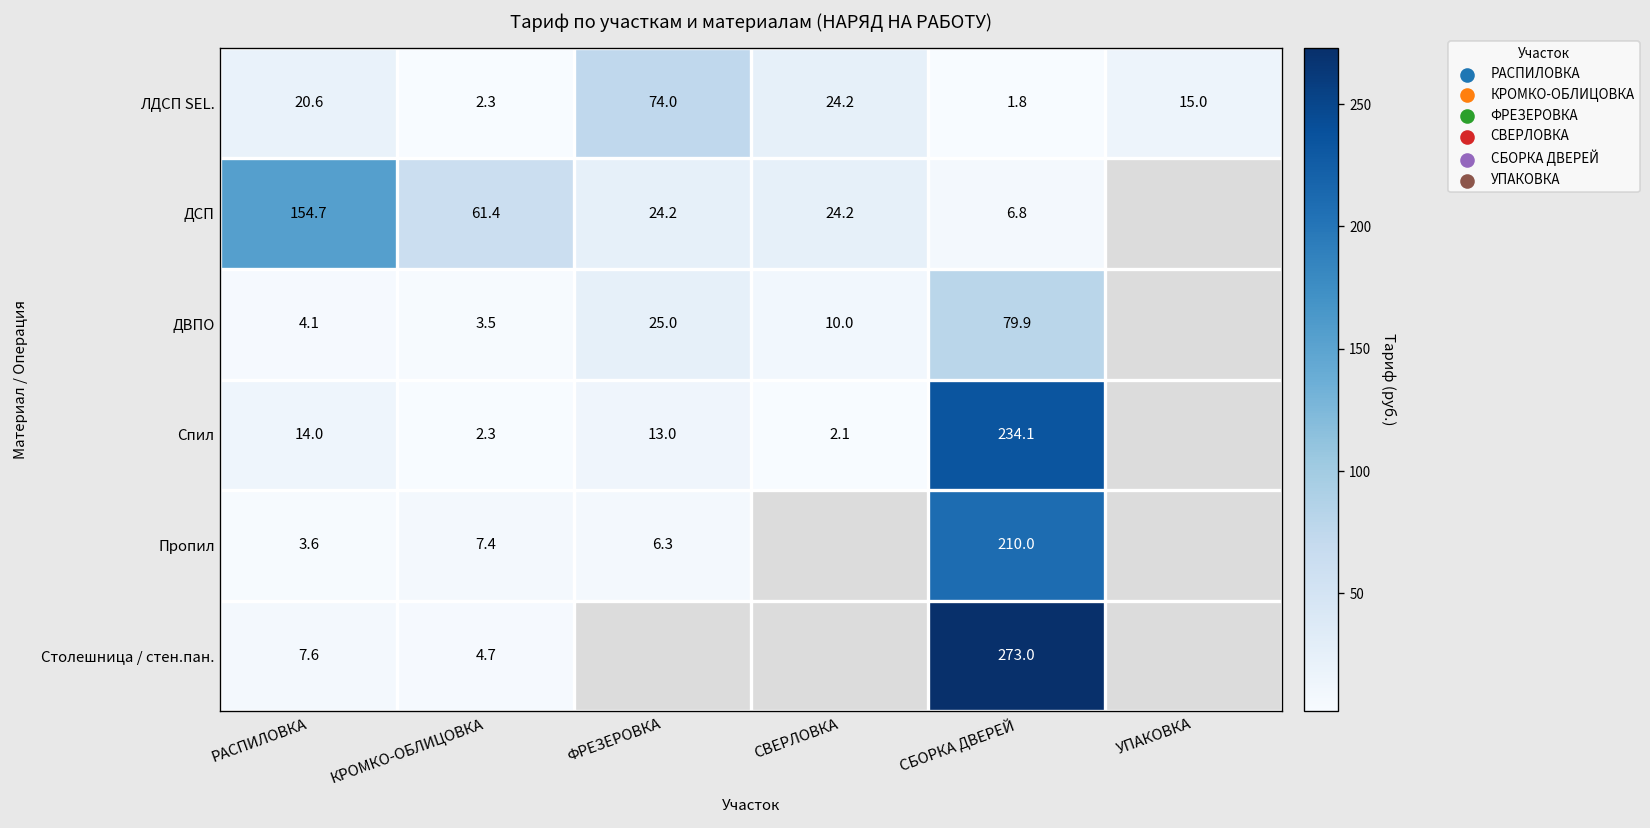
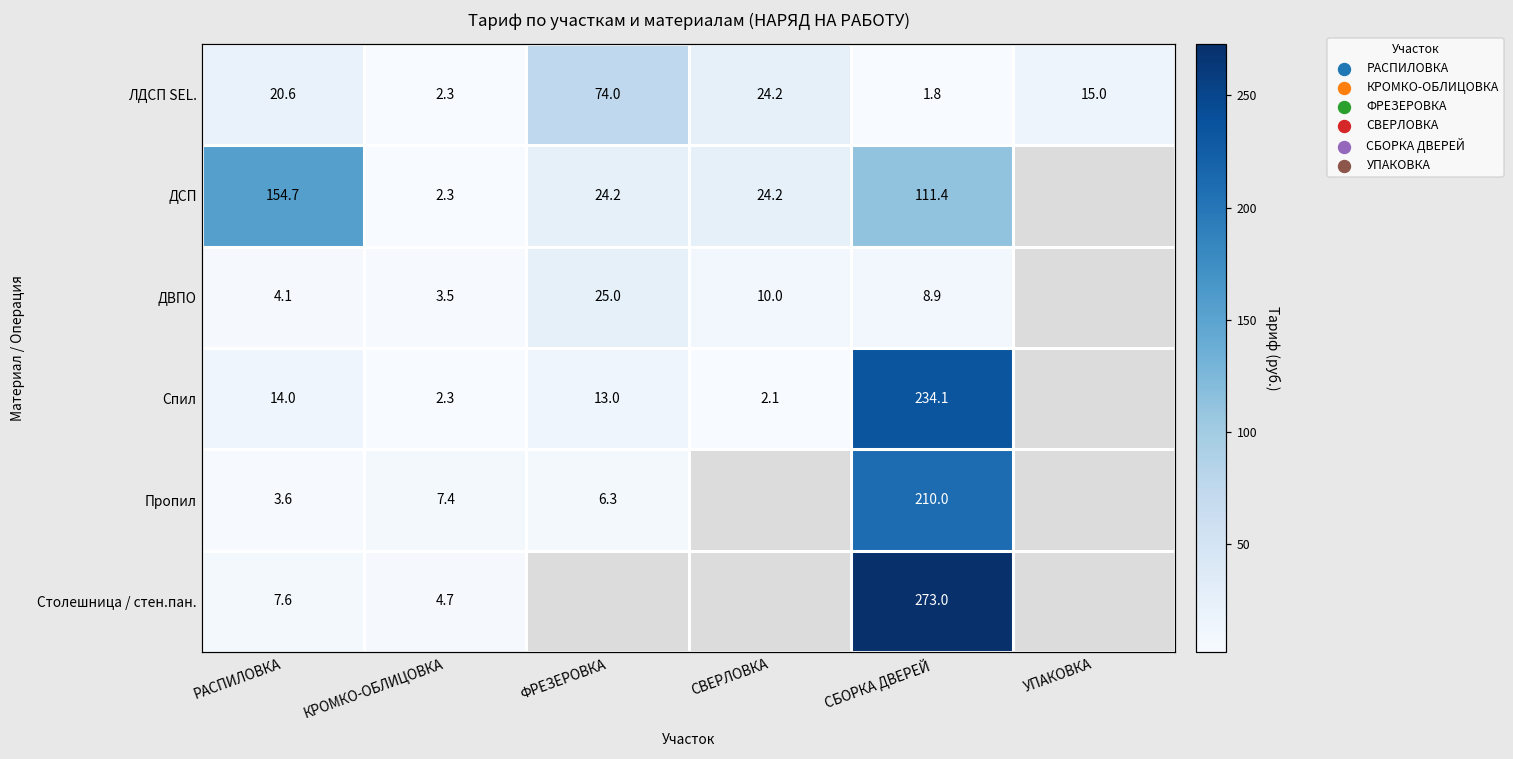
  {
    "ЛДСП SEL.": {
      "РАСПИЛОВКА": 20.6,
      "КРОМКО-ОБЛИЦОВКА": 2.3,
      "ФРЕЗЕРОВКА": 74.0,
      "СВЕРЛОВКА": 24.2,
      "СБОРКА ДВЕРЕЙ": 1.8,
      "УПАКОВКА": 15.0
    },
    "ДСП": {
      "РАСПИЛОВКА": 154.7,
-     "КРОМКО-ОБЛИЦОВКА": 61.4,
+     "КРОМКО-ОБЛИЦОВКА": 2.3,
      "ФРЕЗЕРОВКА": 24.2,
      "СВЕРЛОВКА": 24.2,
-     "СБОРКА ДВЕРЕЙ": 6.8
+     "СБОРКА ДВЕРЕЙ": 111.4
    },
    "ДВПО": {
      "РАСПИЛОВКА": 4.1,
      "КРОМКО-ОБЛИЦОВКА": 3.5,
      "ФРЕЗЕРОВКА": 25.0,
      "СВЕРЛОВКА": 10.0,
-     "СБОРКА ДВЕРЕЙ": 79.9
+     "СБОРКА ДВЕРЕЙ": 8.9
    },
    "Спил": {
      "РАСПИЛОВКА": 14.0,
      "КРОМКО-ОБЛИЦОВКА": 2.3,
      "ФРЕЗЕРОВКА": 13.0,
      "СВЕРЛОВКА": 2.1,
      "СБОРКА ДВЕРЕЙ": 234.1
    },
    "Пропил": {
      "РАСПИЛОВКА": 3.6,
      "КРОМКО-ОБЛИЦОВКА": 7.4,
      "ФРЕЗЕРОВКА": 6.3,
      "СБОРКА ДВЕРЕЙ": 210.0
    },
    "Столешница / стен.пан.": {
      "РАСПИЛОВКА": 7.6,
      "КРОМКО-ОБЛИЦОВКА": 4.7,
      "СБОРКА ДВЕРЕЙ": 273.0
    }
  }
